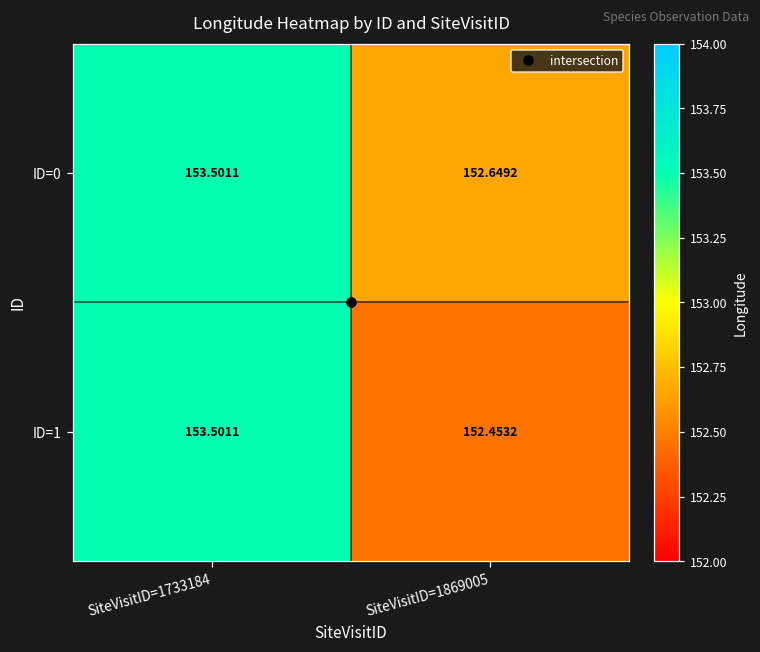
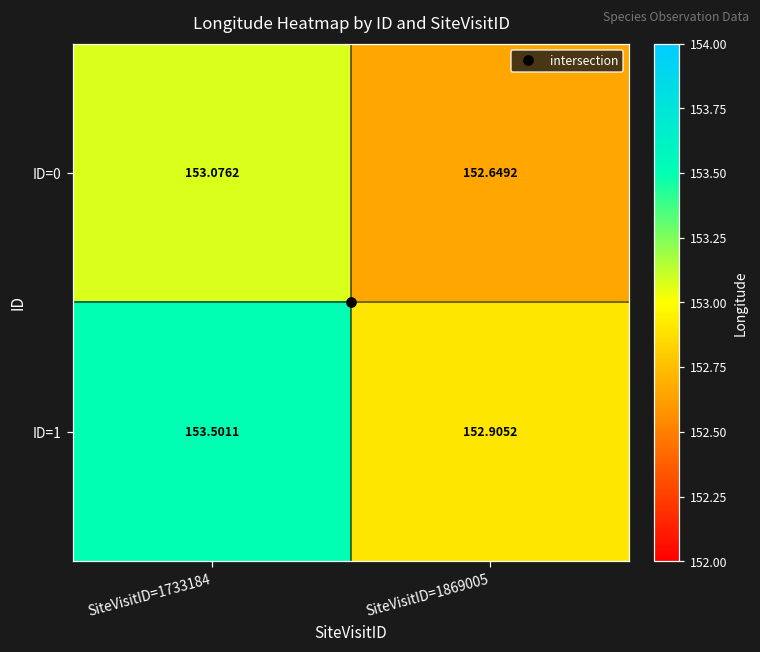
  {
    "ID=0": {
-     "SiteVisitID=1733184": 153.5011,
+     "SiteVisitID=1733184": 153.0762,
      "SiteVisitID=1869005": 152.6492
    },
    "ID=1": {
      "SiteVisitID=1733184": 153.5011,
-     "SiteVisitID=1869005": 152.4532
+     "SiteVisitID=1869005": 152.9052
    }
  }
